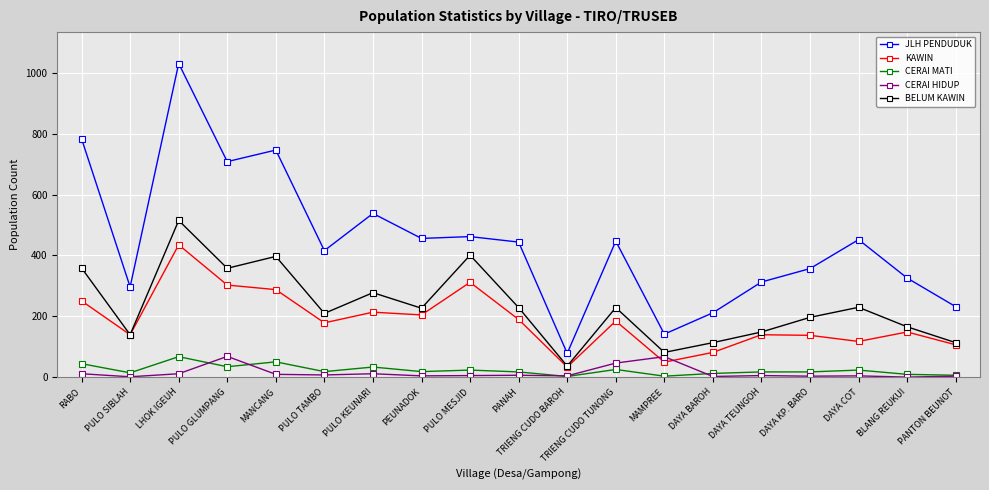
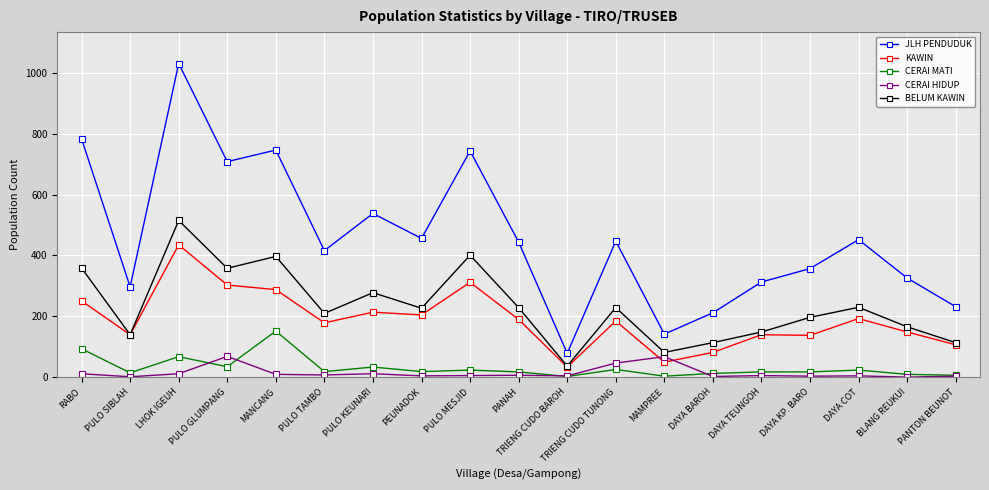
  {
    "JLH PENDUDUK": {
      "RABO": 780,
      "PULO SIBLAH": 300,
      "LHOK IGEUH": 1030,
      "PULO GLUMPANG": 710,
      "MANCANG": 750,
      "PULO TAMBO": 420,
      "PULO KEUNARI": 540,
      "PEUNADOK": 460,
-     "PULO MESJID": 460,
+     "PULO MESJID": 740,
      "PANAH": 440,
      "TRIENG CUDO BAROH": 80,
      "TRIENG CUDO TUNONG": 450,
      "MAMPREE": 140,
      "DAYA BAROH": 210,
      "DAYA TEUNGOH": 310,
      "DAYA KP. BARO": 360,
      "DAYA COT": 450,
      "BLANG REUKUI": 330,
      "PANTON BEUNOT": 230
    },
    "KAWIN": {
      "RABO": 250,
      "LHOK IGEUH": 440,
      "PULO GLUMPANG": 300,
      "MANCANG": 290,
      "PULO TAMBO": 180,
      "PULO KEUNARI": 210,
      "PEUNADOK": 210,
      "PULO MESJID": 310,
      "PANAH": 190,
      "TRIENG CUDO TUNONG": 190,
      "MAMPREE": 50,
      "DAYA BAROH": 80,
      "DAYA TEUNGOH": 140,
      "DAYA KP. BARO": 140,
-     "DAYA COT": 120,
+     "DAYA COT": 190,
      "BLANG REUKUI": 150
    },
    "CERAI MATI": {
-     "RABO": 50,
+     "RABO": 90,
      "PULO SIBLAH": 20,
      "LHOK IGEUH": 70,
      "PULO GLUMPANG": 40,
-     "MANCANG": 50,
+     "MANCANG": 150,
      "PULO TAMBO": 20,
      "PULO KEUNARI": 30,
      "PEUNADOK": 20,
      "PULO MESJID": 20,
      "PANAH": 20,
      "TRIENG CUDO TUNONG": 30,
      "MAMPREE": 0,
      "DAYA BAROH": 10,
      "DAYA TEUNGOH": 20,
      "DAYA KP. BARO": 20,
      "DAYA COT": 20,
      "BLANG REUKUI": 10
    },
    "CERAI HIDUP": {
      "RABO": 10,
      "PULO SIBLAH": 0,
      "LHOK IGEUH": 10,
      "PULO GLUMPANG": 70,
      "MANCANG": 10,
      "PULO TAMBO": 10,
      "PULO KEUNARI": 10,
      "PEUNADOK": 10,
      "PULO MESJID": 10,
      "PANAH": 10,
      "TRIENG CUDO TUNONG": 50,
      "MAMPREE": 70,
      "DAYA BAROH": 0,
      "DAYA TEUNGOH": 10,
      "DAYA KP. BARO": 0,
      "DAYA COT": 10,
      "BLANG REUKUI": 0
    },
    "BELUM KAWIN": {
      "RABO": 360,
      "LHOK IGEUH": 520,
      "PULO GLUMPANG": 360,
      "MANCANG": 400,
      "PULO TAMBO": 210,
      "PULO KEUNARI": 280,
      "PEUNADOK": 230,
      "PULO MESJID": 400,
      "PANAH": 230,
      "TRIENG CUDO TUNONG": 230,
      "MAMPREE": 80,
      "DAYA BAROH": 110,
      "DAYA TEUNGOH": 150,
      "DAYA KP. BARO": 200,
      "DAYA COT": 230,
      "BLANG REUKUI": 170
    }
  }
